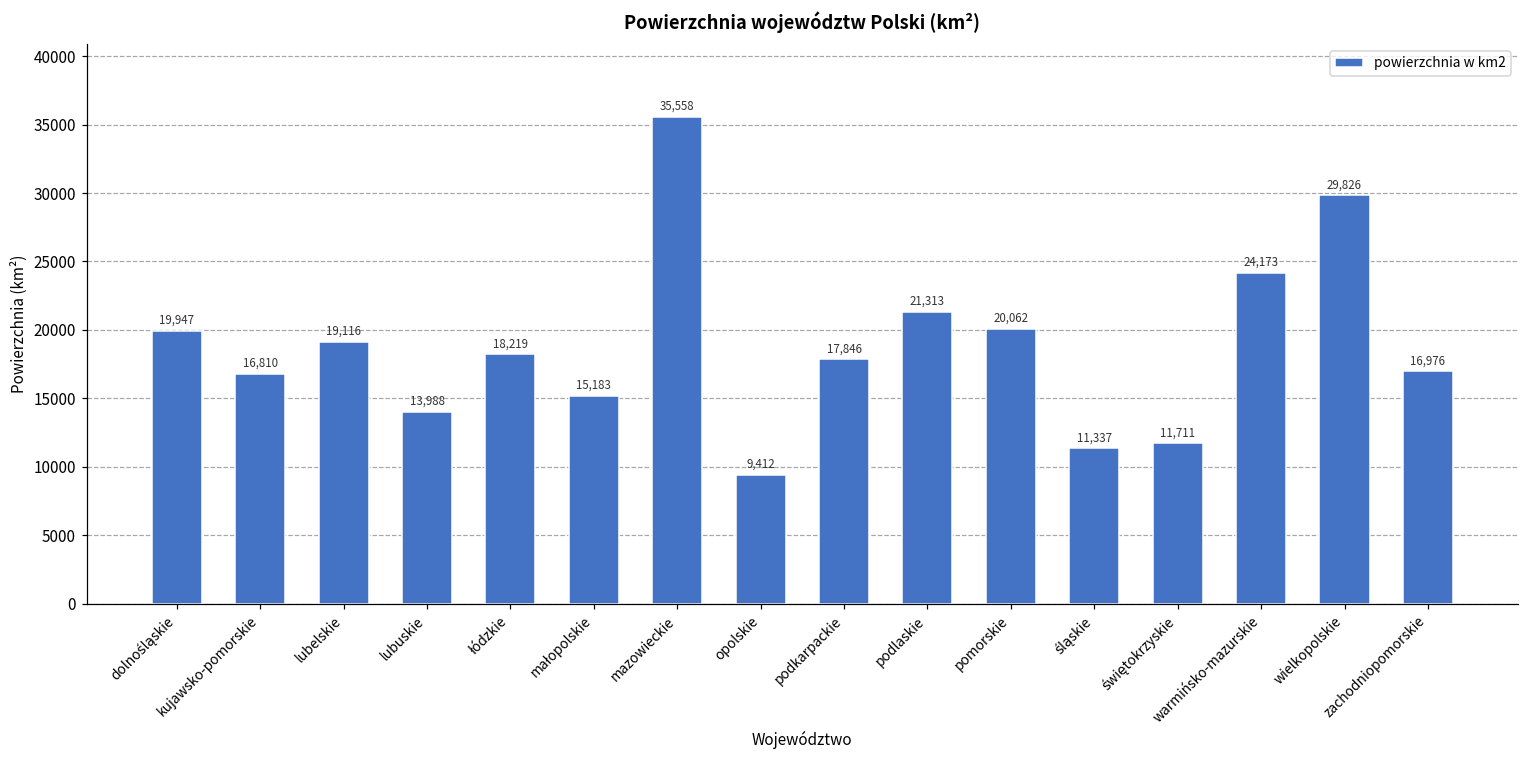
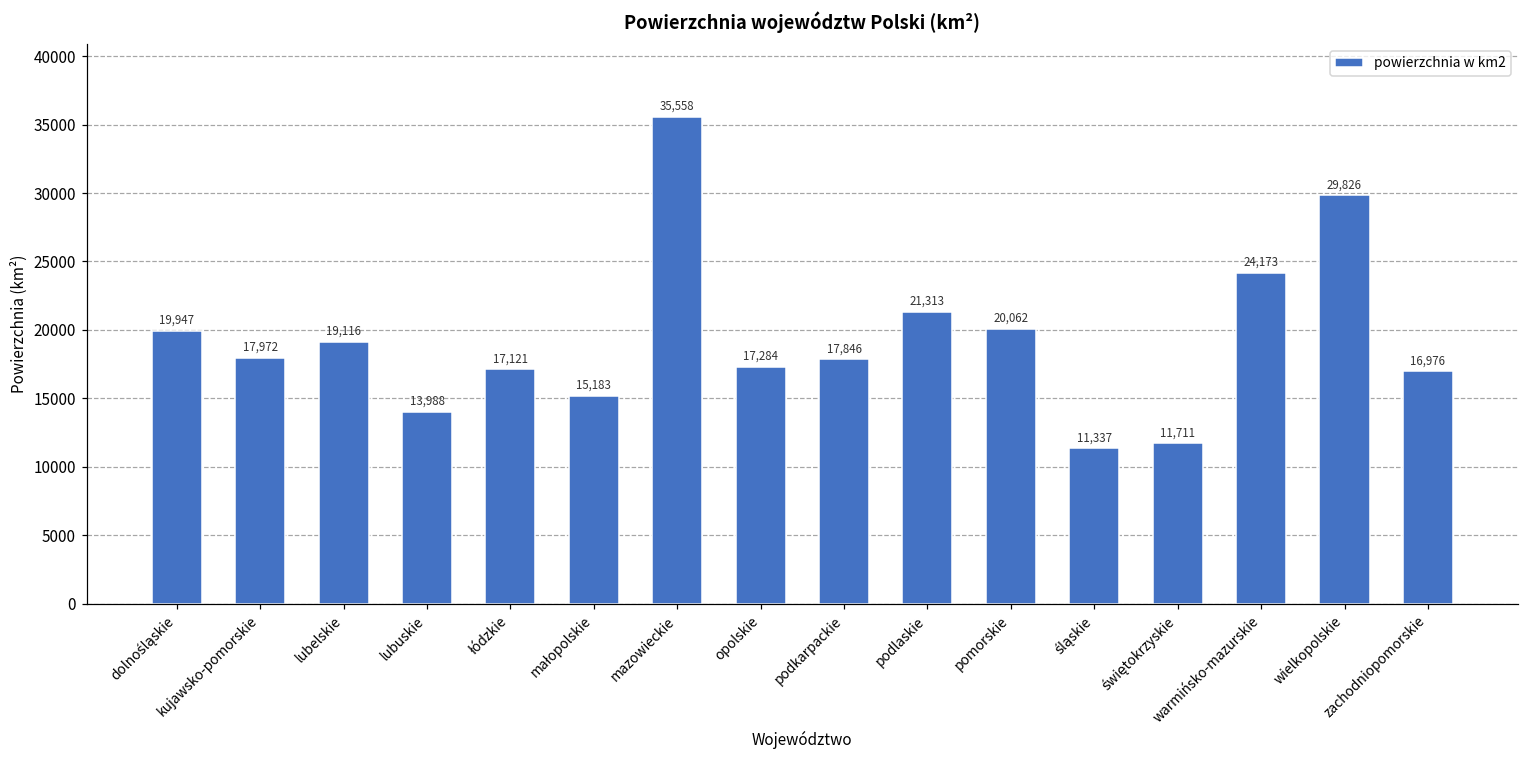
  {
    "dolnośląskie": "19,947",
-   "kujawsko-pomorskie": "16,810",
+   "kujawsko-pomorskie": "17,972",
    "lubelskie": "19,116",
    "lubuskie": "13,988",
-   "łódzkie": "18,219",
+   "łódzkie": "17,121",
    "małopolskie": "15,183",
    "mazowieckie": "35,558",
-   "opolskie": "9,412",
+   "opolskie": "17,284",
    "podkarpackie": "17,846",
    "podlaskie": "21,313",
    "pomorskie": "20,062",
    "śląskie": "11,337",
    "świętokrzyskie": "11,711",
    "warmińsko-mazurskie": "24,173",
    "wielkopolskie": "29,826",
    "zachodniopomorskie": "16,976"
  }
